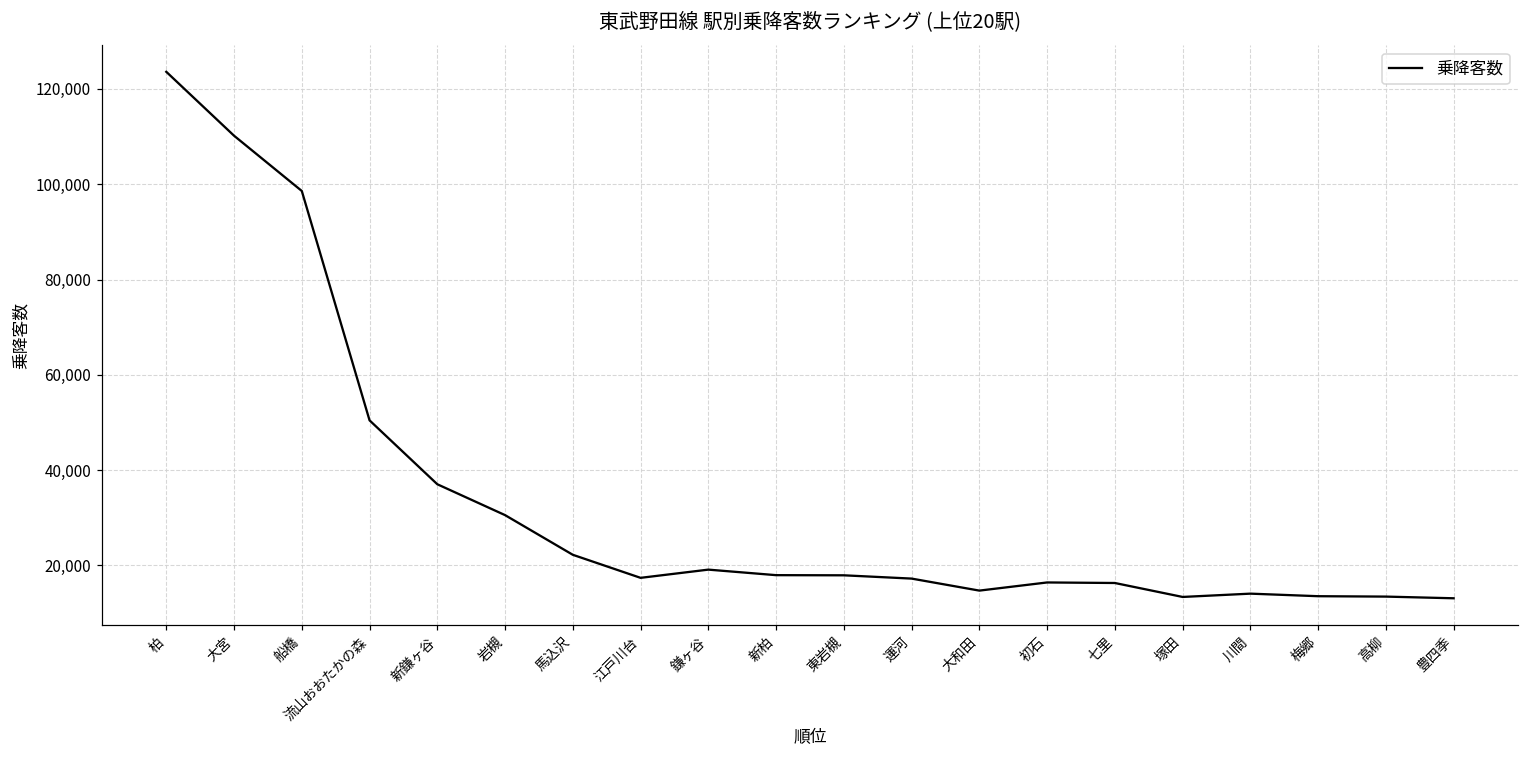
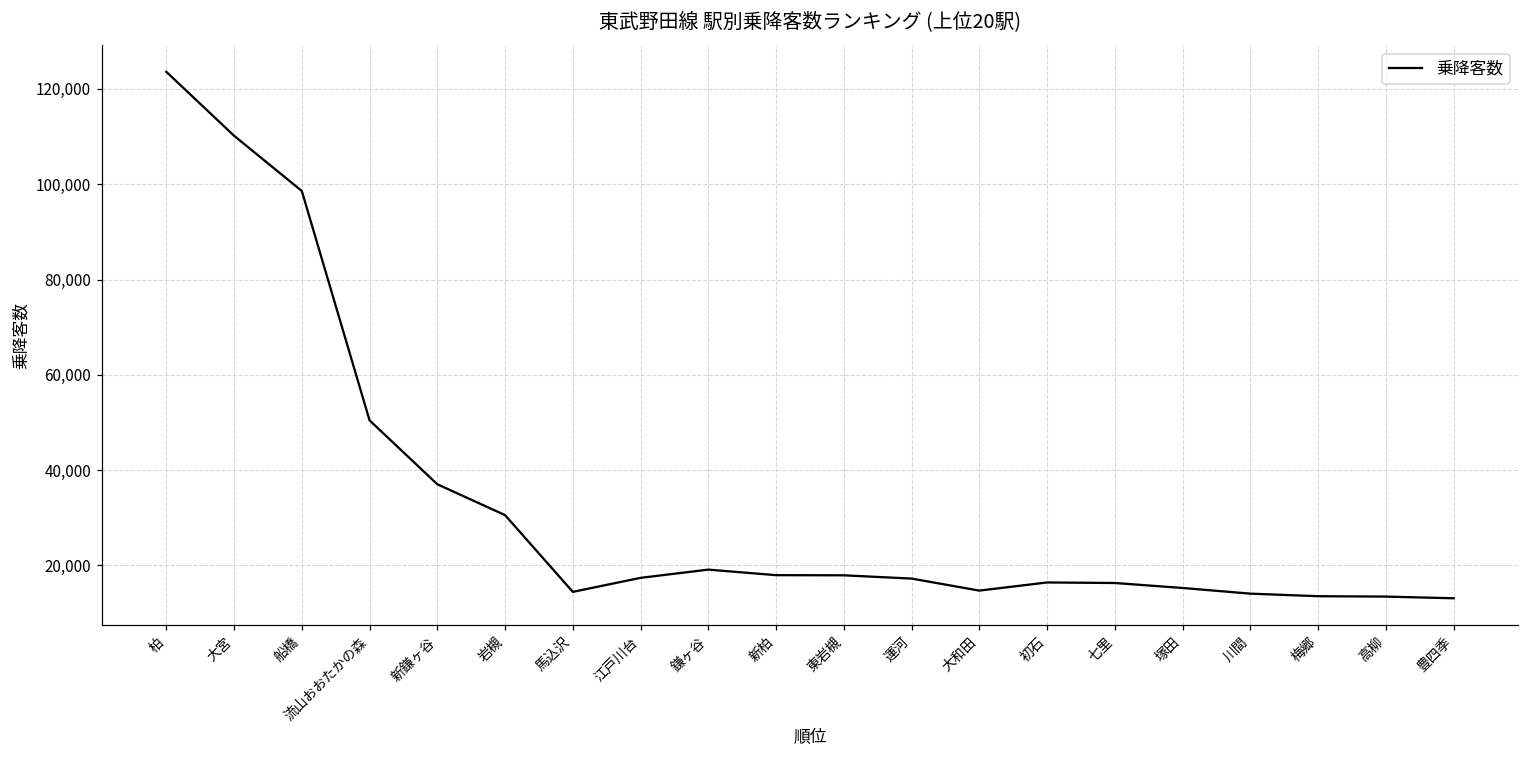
  {
    "柏": "124,000",
    "大宮": "110,000",
    "船橋": "99,000",
    "流山おおたかの森": "50,000",
    "新鎌ヶ谷": "37,000",
    "岩槻": "31,000",
-   "馬込沢": "22,000",
+   "馬込沢": "14,000",
    "江戸川台": "17,000",
    "鎌ヶ谷": "19,000",
    "新柏": "18,000",
    "東岩槻": "18,000",
    "運河": "17,000",
    "大和田": "15,000",
    "初石": "16,000",
    "七里": "16,000",
-   "塚田": "13,000",
+   "塚田": "15,000",
    "川間": "14,000",
    "梅郷": "14,000",
    "高柳": "13,000",
    "豊四季": "13,000"
  }
